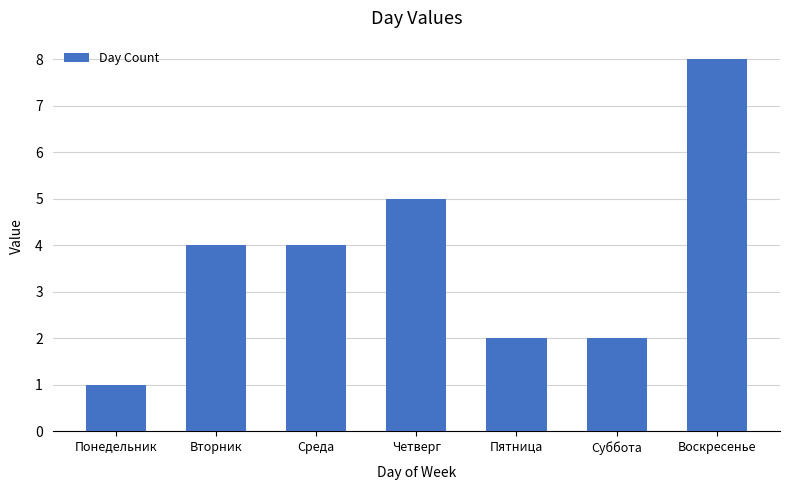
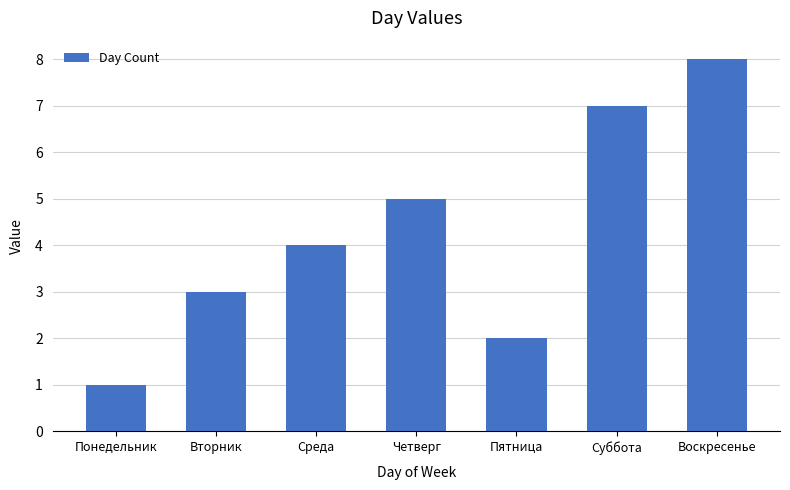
  {
    "Понедельник": 1,
-   "Вторник": 4,
+   "Вторник": 3,
    "Среда": 4,
    "Четверг": 5,
    "Пятница": 2,
-   "Суббота": 2,
+   "Суббота": 7,
    "Воскресенье": 8
  }
